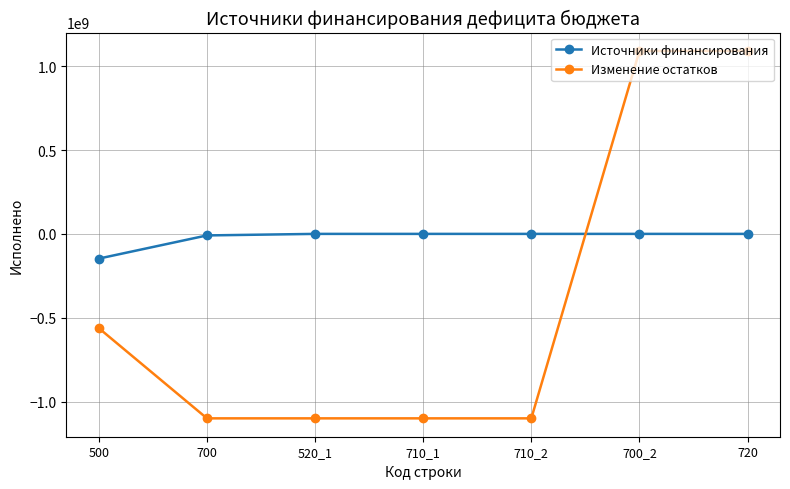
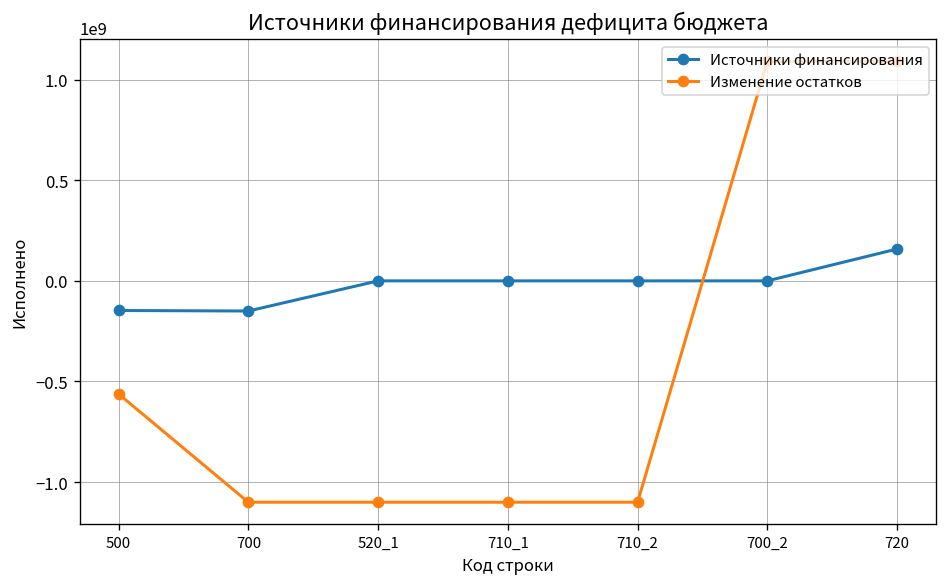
  {
    "Источники финансирования": {
      "500": -150000000,
-     "700": -10000000,
+     "700": -150000000,
      "520_1": 0,
      "710_1": 0,
      "710_2": 0,
      "700_2": 0,
-     "720": 0
+     "720": 160000000
    },
    "Изменение остатков": {
      "500": -560000000,
      "700": -1100000000,
      "520_1": -1100000000,
      "710_1": -1100000000,
      "710_2": -1100000000
    }
  }
